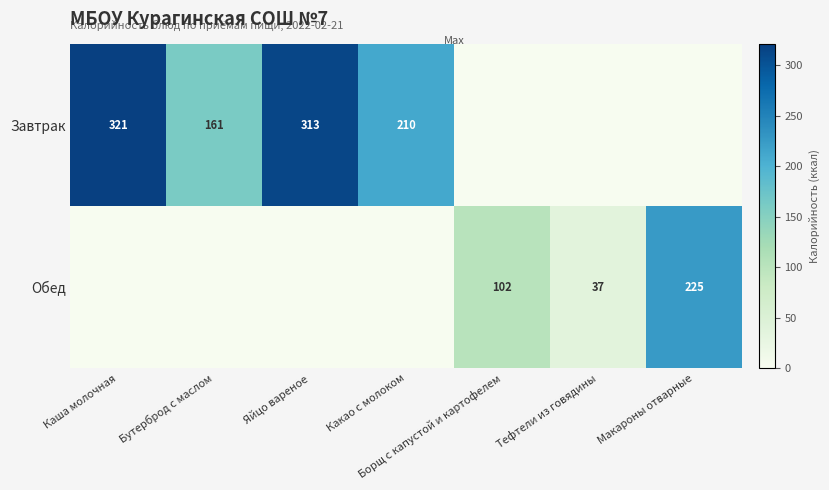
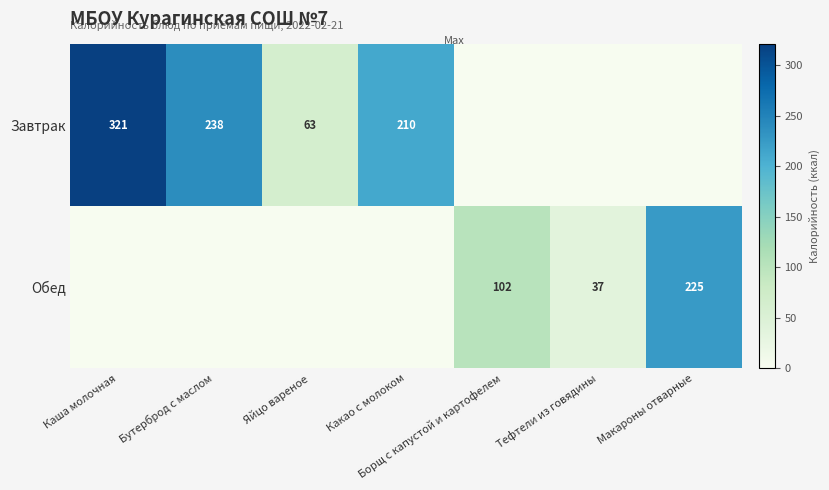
  {
    "Завтрак": {
      "Каша молочная": 321,
-     "Бутерброд с маслом": 161,
-     "Яйцо вареное": 313,
+     "Бутерброд с маслом": 238,
+     "Яйцо вареное": 63,
      "Какао с молоком": 210
    },
    "Обед": {
      "Борщ с капустой и картофелем": 102,
      "Тефтели из говядины": 37,
      "Макароны отварные": 225
    }
  }
